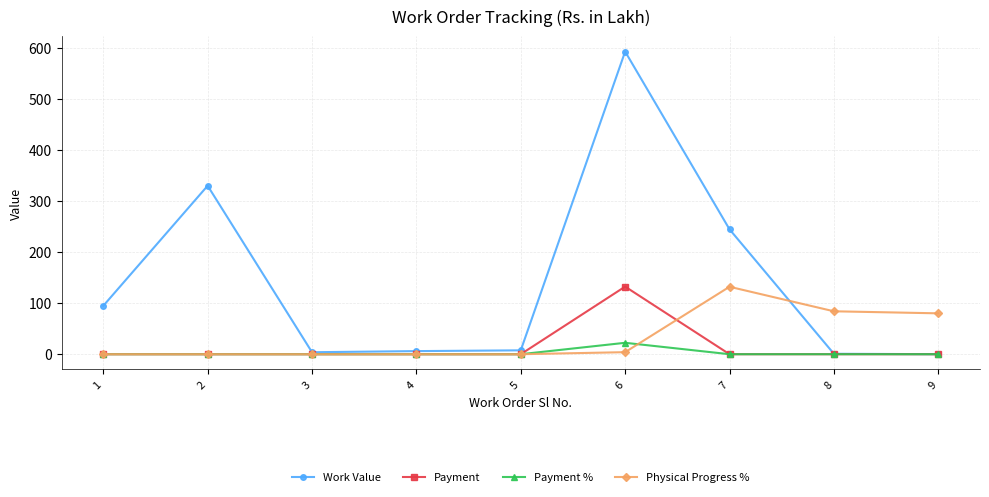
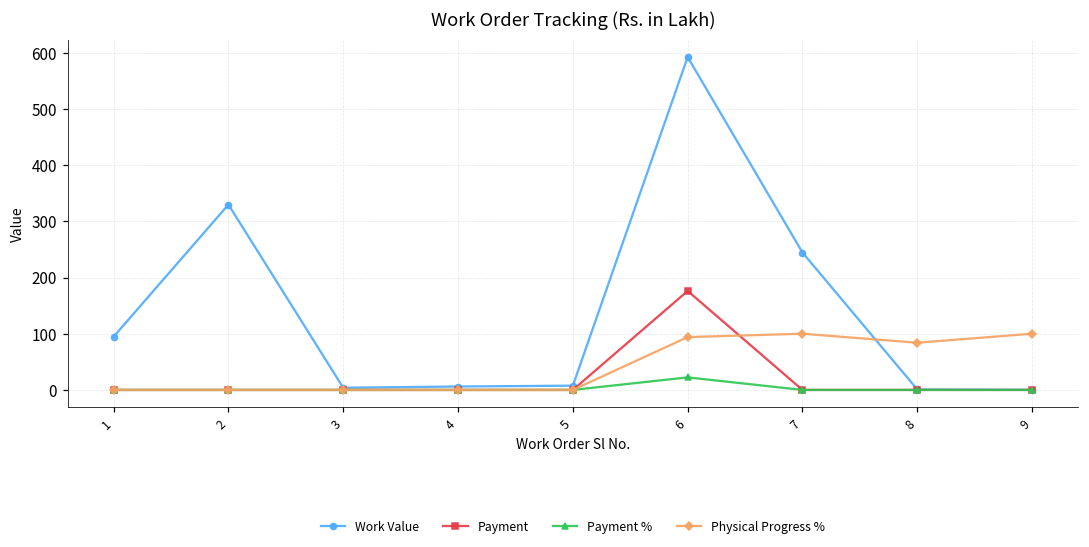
  {
    "Work Value": {
      "1": 90,
      "2": 330,
      "4": 10,
      "5": 10,
      "6": 590,
      "7": 240
    },
    "Payment": {
-     "6": 130
+     "6": 180
    },
    "Payment %": {
      "6": 20
    },
    "Physical Progress %": {
-     "6": 0,
-     "7": 130,
+     "6": 90,
+     "7": 100,
      "8": 80,
-     "9": 80
+     "9": 100
    }
  }
